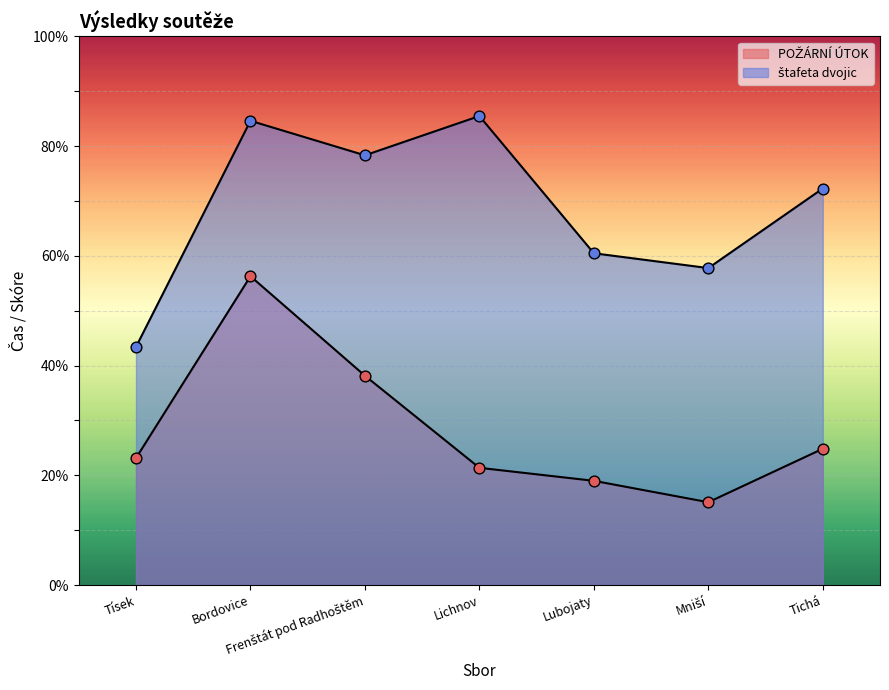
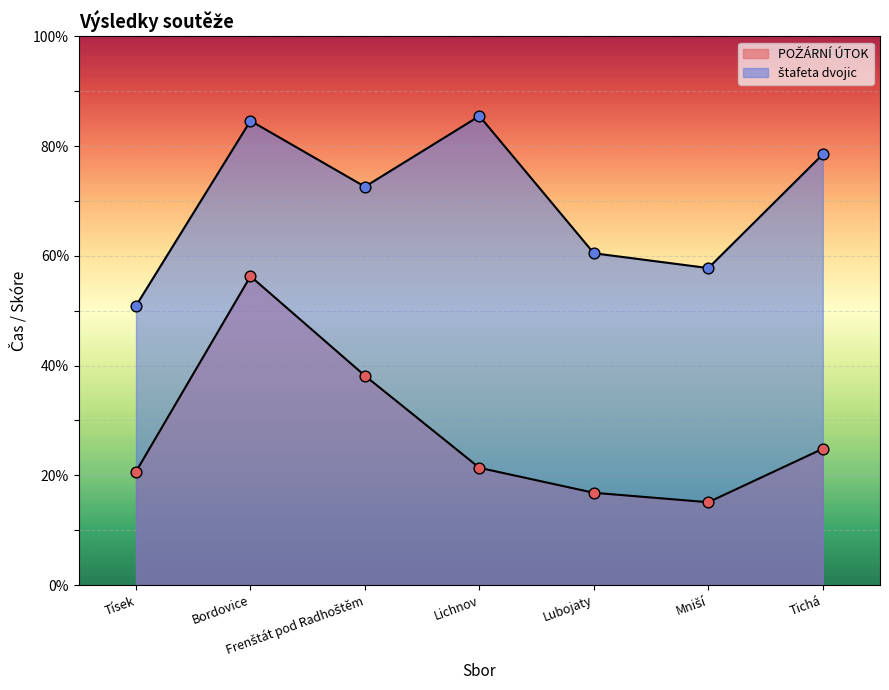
  {
    "POŽÁRNÍ ÚTOK": {
-     "Tísek": "23%",
+     "Tísek": "21%",
      "Bordovice": "56%",
      "Frenštát pod Radhoštěm": "38%",
      "Lichnov": "21%",
-     "Lubojaty": "19%",
+     "Lubojaty": "17%",
      "Mniší": "15%",
      "Tichá": "25%"
    },
    "štafeta dvojic": {
-     "Tísek": "43%",
+     "Tísek": "51%",
      "Bordovice": "85%",
-     "Frenštát pod Radhoštěm": "78%",
+     "Frenštát pod Radhoštěm": "73%",
      "Lichnov": "85%",
      "Lubojaty": "60%",
      "Mniší": "58%",
-     "Tichá": "72%"
+     "Tichá": "78%"
    }
  }
